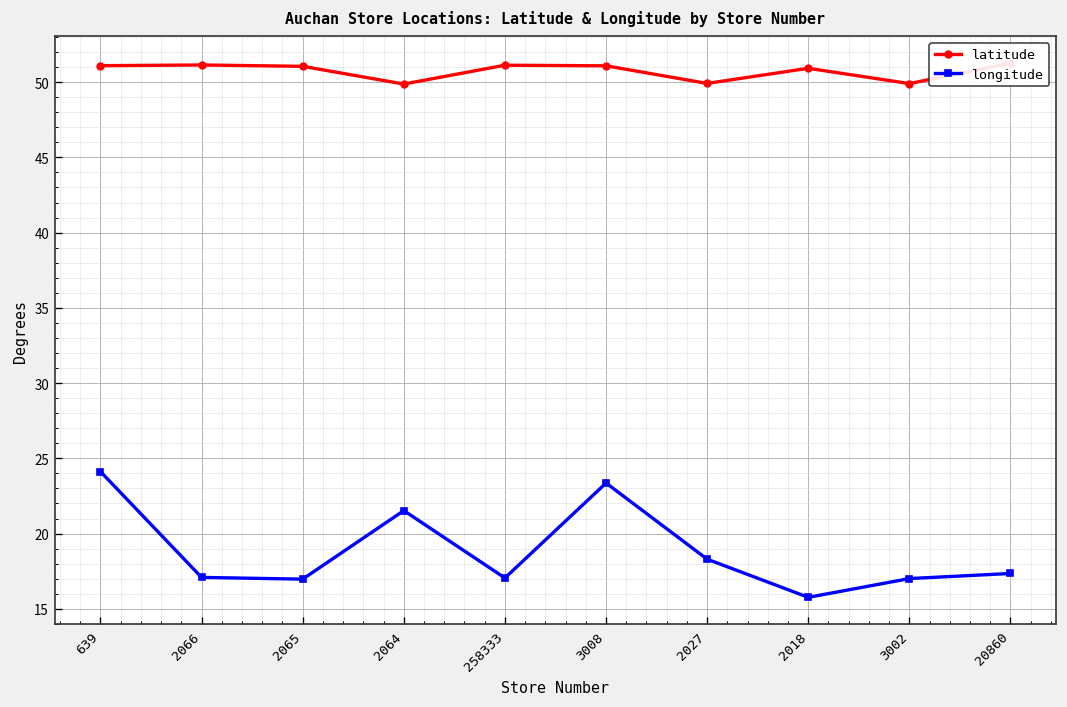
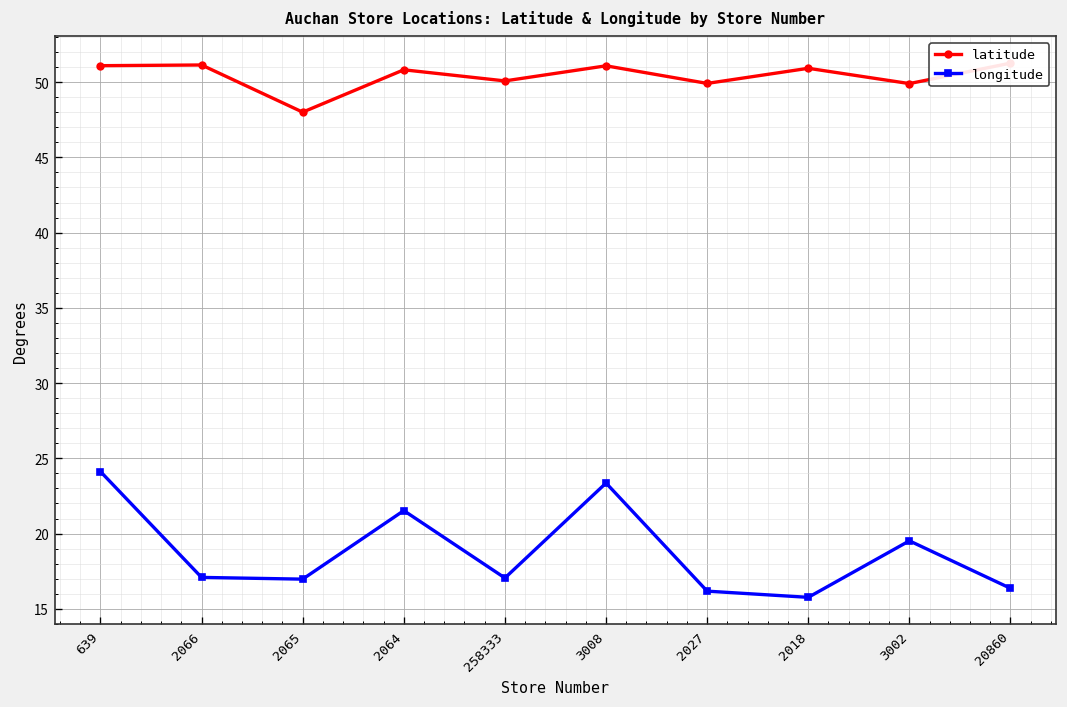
  {
    "latitude": {
      "639": 51.1,
      "2066": 51.1,
-     "2065": 51.1,
-     "2064": 49.9,
-     "258333": 51.1,
+     "2065": 48.0,
+     "2064": 50.8,
+     "258333": 50.1,
      "3008": 51.1,
      "2027": 49.9,
      "2018": 50.9,
      "3002": 49.9
    },
    "longitude": {
      "639": 24.1,
      "2066": 17.1,
      "2065": 17.0,
      "2064": 21.5,
      "258333": 17.0,
      "3008": 23.4,
-     "2027": 18.3,
+     "2027": 16.2,
      "2018": 15.8,
-     "3002": 17.0,
-     "20860": 17.3
+     "3002": 19.5,
+     "20860": 16.4
    }
  }
